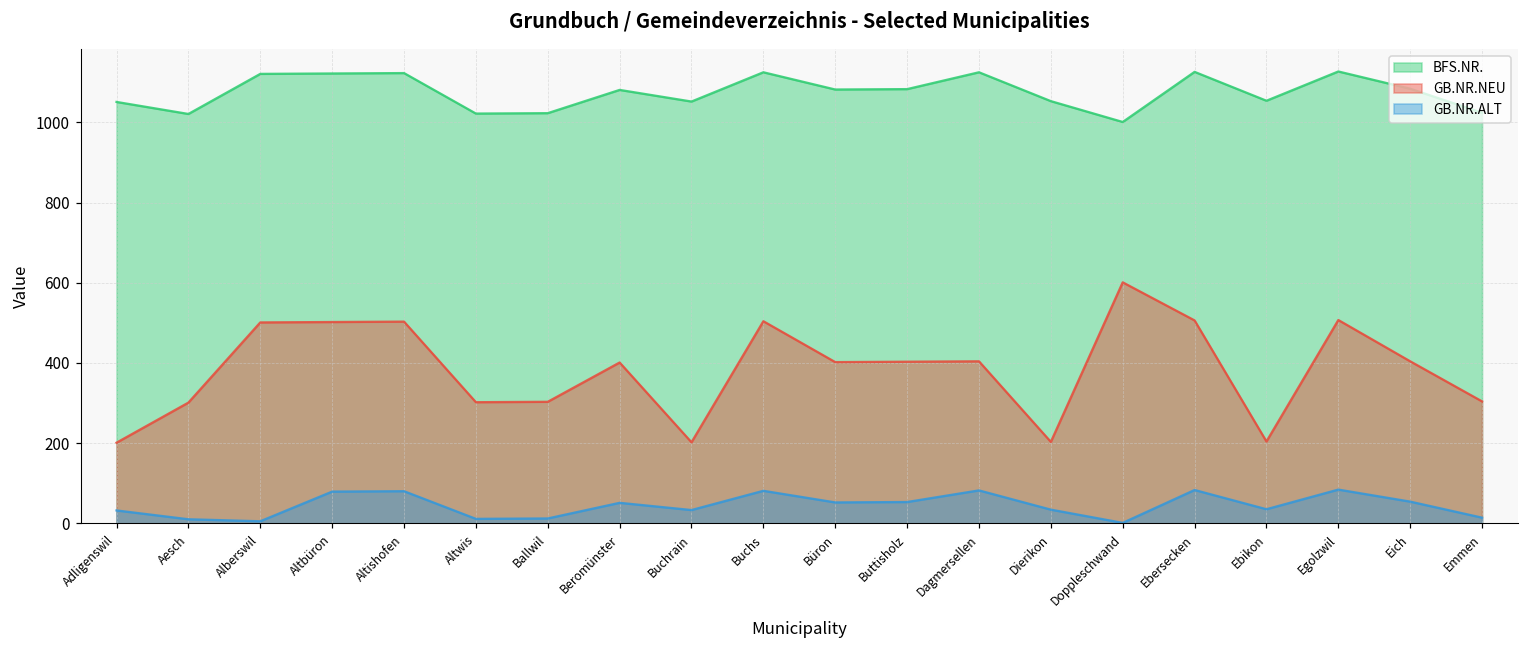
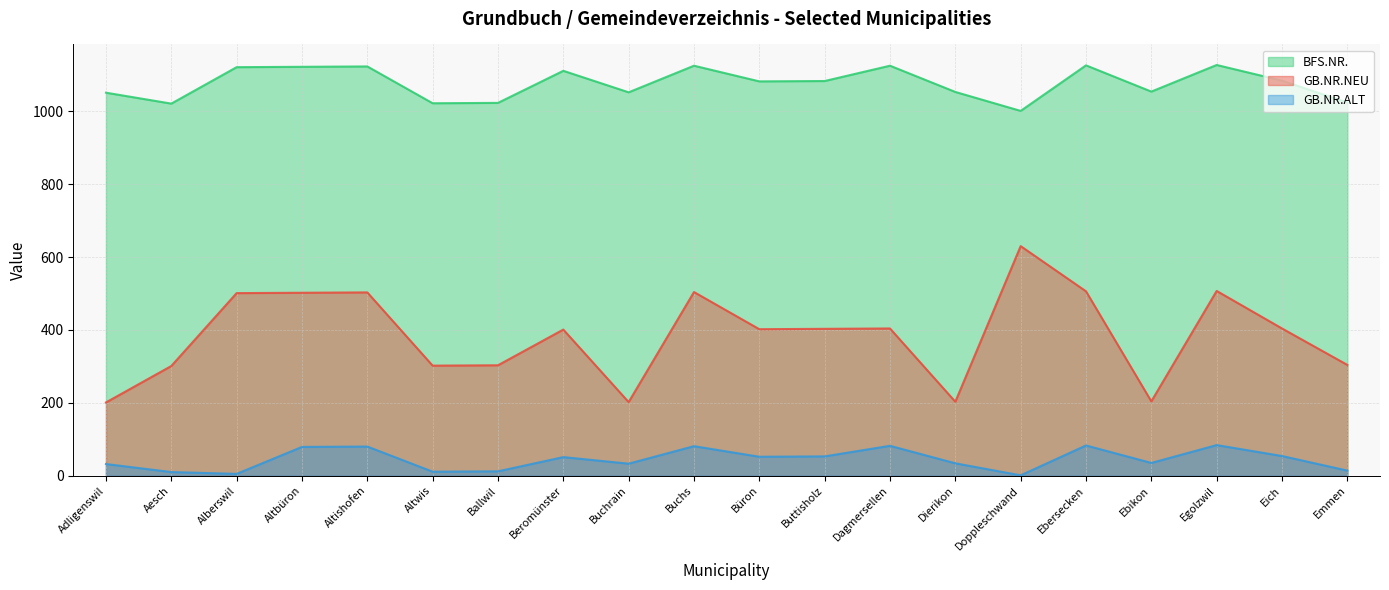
  {
    "BFS.NR.": {
      "Adligenswil": 1050,
      "Aesch": 1020,
      "Alberswil": 1120,
      "Altbüron": 1120,
      "Altishofen": 1120,
      "Altwis": 1020,
      "Ballwil": 1020,
-     "Beromünster": 1080,
+     "Beromünster": 1110,
      "Buchrain": 1050,
      "Buchs": 1130,
      "Büron": 1080,
      "Buttisholz": 1080,
      "Dagmersellen": 1130,
      "Dierikon": 1050,
      "Doppleschwand": 1000,
      "Ebersecken": 1130,
      "Ebikon": 1050,
      "Egolzwil": 1130
    },
    "GB.NR.NEU": {
      "Adligenswil": 200,
      "Aesch": 300,
      "Alberswil": 500,
      "Altbüron": 500,
      "Altishofen": 500,
      "Altwis": 300,
      "Ballwil": 300,
      "Beromünster": 400,
      "Buchrain": 200,
      "Buchs": 500,
      "Büron": 400,
      "Buttisholz": 400,
      "Dagmersellen": 400,
      "Dierikon": 200,
-     "Doppleschwand": 600,
+     "Doppleschwand": 630,
      "Ebersecken": 510,
      "Ebikon": 200,
      "Egolzwil": 510,
      "Eich": 400,
      "Emmen": 300
    },
    "GB.NR.ALT": {
      "Adligenswil": 30,
      "Aesch": 10,
      "Alberswil": 10,
      "Altbüron": 80,
      "Altishofen": 80,
      "Altwis": 10,
      "Ballwil": 10,
      "Beromünster": 50,
      "Buchrain": 30,
      "Buchs": 80,
      "Büron": 50,
      "Buttisholz": 50,
      "Dagmersellen": 80,
      "Dierikon": 30,
      "Doppleschwand": 0,
      "Ebersecken": 80,
      "Ebikon": 40,
      "Egolzwil": 80,
      "Eich": 50,
      "Emmen": 10
    }
  }
